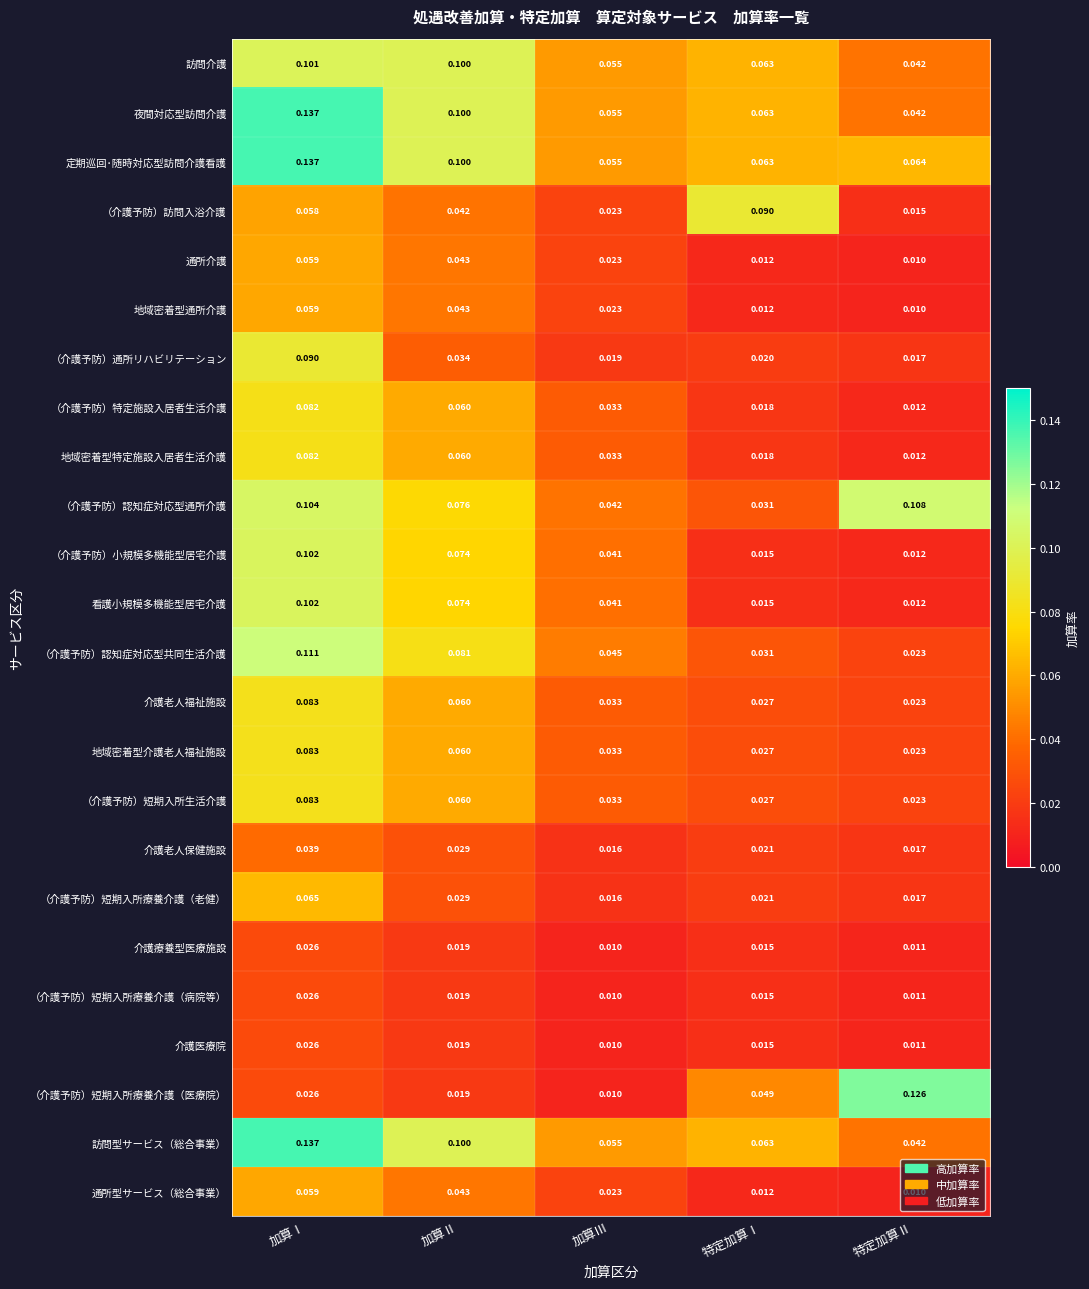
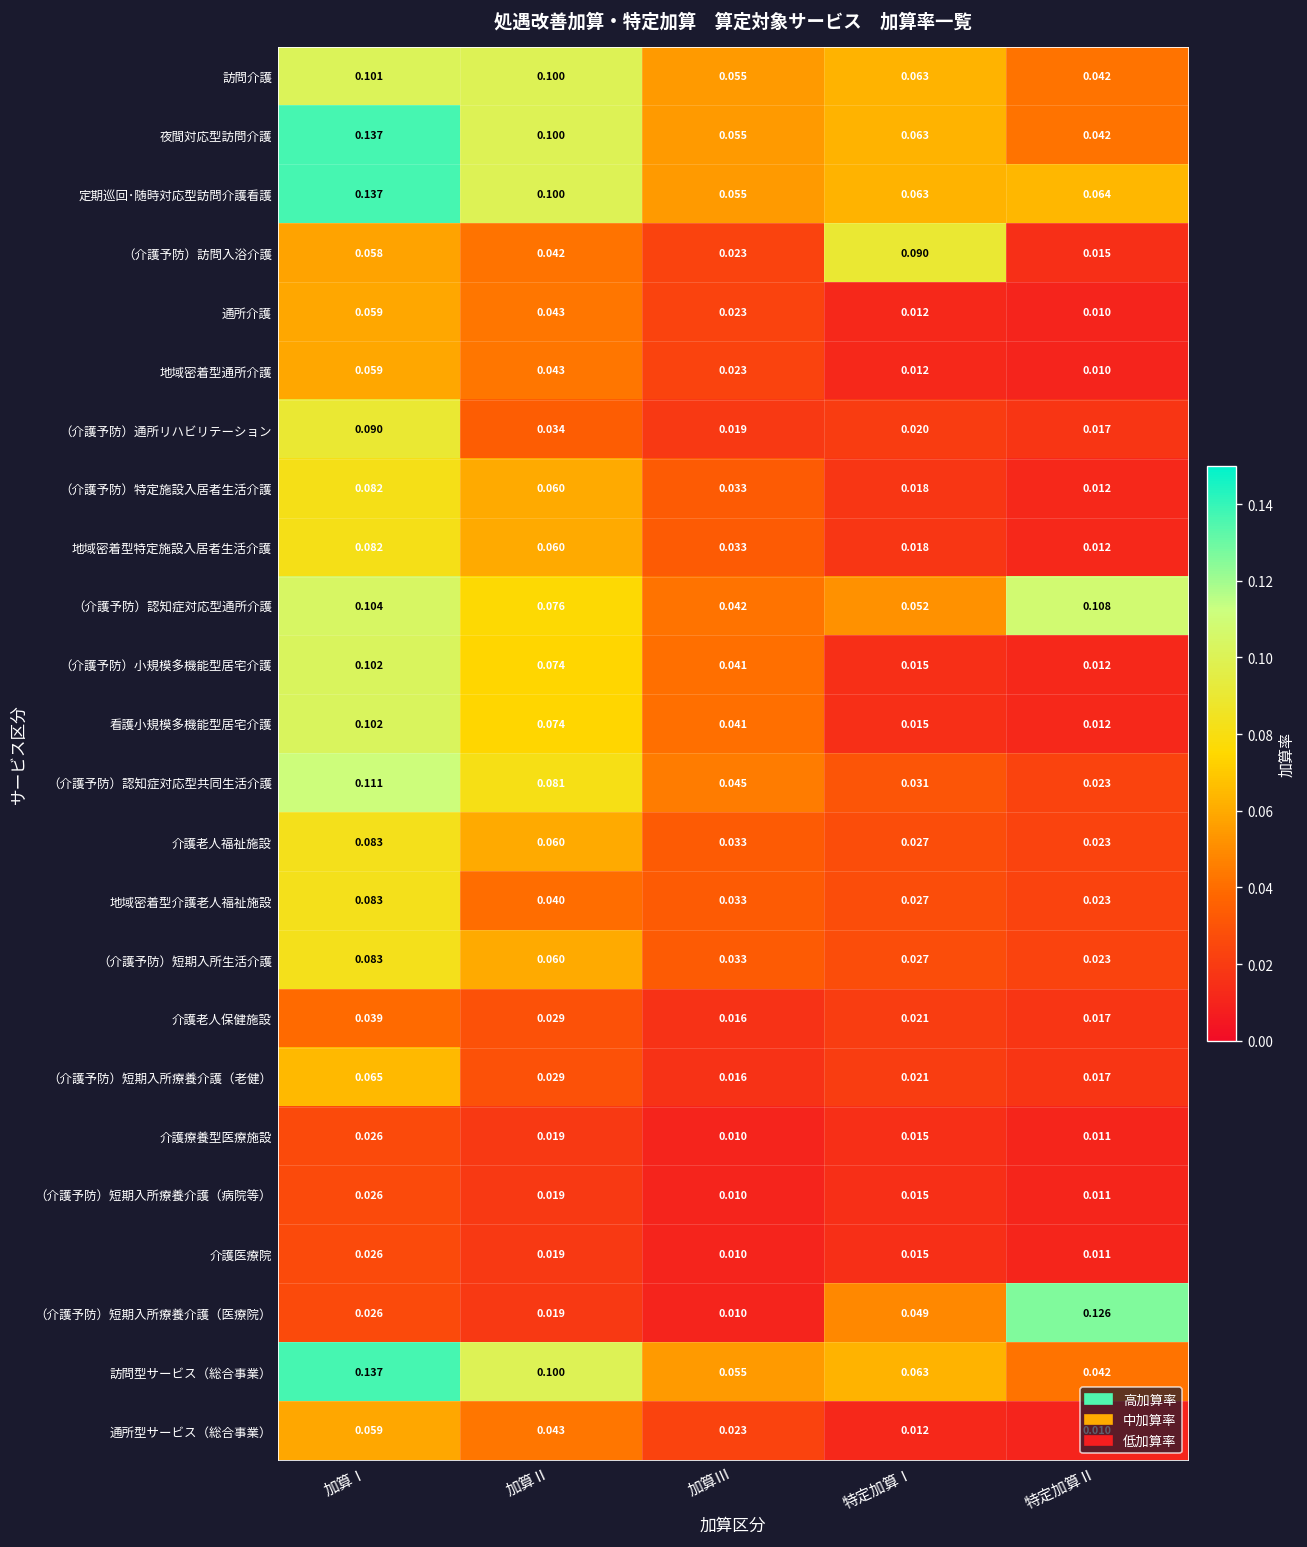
  {
    "訪問介護": {
      "加算Ⅰ": 0.101,
      "加算Ⅱ": 0.100,
      "加算Ⅲ": 0.055,
      "特定加算Ⅰ": 0.063,
      "特定加算Ⅱ": 0.042
    },
    "夜間対応型訪問介護": {
      "加算Ⅰ": 0.137,
      "加算Ⅱ": 0.100,
      "加算Ⅲ": 0.055,
      "特定加算Ⅰ": 0.063,
      "特定加算Ⅱ": 0.042
    },
    "定期巡回･随時対応型訪問介護看護": {
      "加算Ⅰ": 0.137,
      "加算Ⅱ": 0.100,
      "加算Ⅲ": 0.055,
      "特定加算Ⅰ": 0.063,
      "特定加算Ⅱ": 0.064
    },
    "（介護予防）訪問入浴介護": {
      "加算Ⅰ": 0.058,
      "加算Ⅱ": 0.042,
      "加算Ⅲ": 0.023,
      "特定加算Ⅰ": 0.090,
      "特定加算Ⅱ": 0.015
    },
    "通所介護": {
      "加算Ⅰ": 0.059,
      "加算Ⅱ": 0.043,
      "加算Ⅲ": 0.023,
      "特定加算Ⅰ": 0.012,
      "特定加算Ⅱ": 0.010
    },
    "地域密着型通所介護": {
      "加算Ⅰ": 0.059,
      "加算Ⅱ": 0.043,
      "加算Ⅲ": 0.023,
      "特定加算Ⅰ": 0.012,
      "特定加算Ⅱ": 0.010
    },
    "（介護予防）通所リハビリテーション": {
      "加算Ⅰ": 0.090,
      "加算Ⅱ": 0.034,
      "加算Ⅲ": 0.019,
      "特定加算Ⅰ": 0.020,
      "特定加算Ⅱ": 0.017
    },
    "（介護予防）特定施設入居者生活介護": {
      "加算Ⅰ": 0.082,
      "加算Ⅱ": 0.060,
      "加算Ⅲ": 0.033,
      "特定加算Ⅰ": 0.018,
      "特定加算Ⅱ": 0.012
    },
    "地域密着型特定施設入居者生活介護": {
      "加算Ⅰ": 0.082,
      "加算Ⅱ": 0.060,
      "加算Ⅲ": 0.033,
      "特定加算Ⅰ": 0.018,
      "特定加算Ⅱ": 0.012
    },
    "（介護予防）認知症対応型通所介護": {
      "加算Ⅰ": 0.104,
      "加算Ⅱ": 0.076,
      "加算Ⅲ": 0.042,
-     "特定加算Ⅰ": 0.031,
+     "特定加算Ⅰ": 0.052,
      "特定加算Ⅱ": 0.108
    },
    "（介護予防）小規模多機能型居宅介護": {
      "加算Ⅰ": 0.102,
      "加算Ⅱ": 0.074,
      "加算Ⅲ": 0.041,
      "特定加算Ⅰ": 0.015,
      "特定加算Ⅱ": 0.012
    },
    "看護小規模多機能型居宅介護": {
      "加算Ⅰ": 0.102,
      "加算Ⅱ": 0.074,
      "加算Ⅲ": 0.041,
      "特定加算Ⅰ": 0.015,
      "特定加算Ⅱ": 0.012
    },
    "（介護予防）認知症対応型共同生活介護": {
      "加算Ⅰ": 0.111,
      "加算Ⅱ": 0.081,
      "加算Ⅲ": 0.045,
      "特定加算Ⅰ": 0.031,
      "特定加算Ⅱ": 0.023
    },
    "介護老人福祉施設": {
      "加算Ⅰ": 0.083,
      "加算Ⅱ": 0.060,
      "加算Ⅲ": 0.033,
      "特定加算Ⅰ": 0.027,
      "特定加算Ⅱ": 0.023
    },
    "地域密着型介護老人福祉施設": {
      "加算Ⅰ": 0.083,
-     "加算Ⅱ": 0.060,
+     "加算Ⅱ": 0.040,
      "加算Ⅲ": 0.033,
      "特定加算Ⅰ": 0.027,
      "特定加算Ⅱ": 0.023
    },
    "（介護予防）短期入所生活介護": {
      "加算Ⅰ": 0.083,
      "加算Ⅱ": 0.060,
      "加算Ⅲ": 0.033,
      "特定加算Ⅰ": 0.027,
      "特定加算Ⅱ": 0.023
    },
    "介護老人保健施設": {
      "加算Ⅰ": 0.039,
      "加算Ⅱ": 0.029,
      "加算Ⅲ": 0.016,
      "特定加算Ⅰ": 0.021,
      "特定加算Ⅱ": 0.017
    },
    "（介護予防）短期入所療養介護（老健）": {
      "加算Ⅰ": 0.065,
      "加算Ⅱ": 0.029,
      "加算Ⅲ": 0.016,
      "特定加算Ⅰ": 0.021,
      "特定加算Ⅱ": 0.017
    },
    "介護療養型医療施設": {
      "加算Ⅰ": 0.026,
      "加算Ⅱ": 0.019,
      "加算Ⅲ": 0.010,
      "特定加算Ⅰ": 0.015,
      "特定加算Ⅱ": 0.011
    },
    "（介護予防）短期入所療養介護（病院等）": {
      "加算Ⅰ": 0.026,
      "加算Ⅱ": 0.019,
      "加算Ⅲ": 0.010,
      "特定加算Ⅰ": 0.015,
      "特定加算Ⅱ": 0.011
    },
    "介護医療院": {
      "加算Ⅰ": 0.026,
      "加算Ⅱ": 0.019,
      "加算Ⅲ": 0.010,
      "特定加算Ⅰ": 0.015,
      "特定加算Ⅱ": 0.011
    },
    "（介護予防）短期入所療養介護（医療院）": {
      "加算Ⅰ": 0.026,
      "加算Ⅱ": 0.019,
      "加算Ⅲ": 0.010,
      "特定加算Ⅰ": 0.049,
      "特定加算Ⅱ": 0.126
    },
    "訪問型サービス（総合事業）": {
      "加算Ⅰ": 0.137,
      "加算Ⅱ": 0.100,
      "加算Ⅲ": 0.055,
      "特定加算Ⅰ": 0.063,
      "特定加算Ⅱ": 0.042
    },
    "通所型サービス（総合事業）": {
      "加算Ⅰ": 0.059,
      "加算Ⅱ": 0.043,
      "加算Ⅲ": 0.023,
      "特定加算Ⅰ": 0.012
    }
  }
